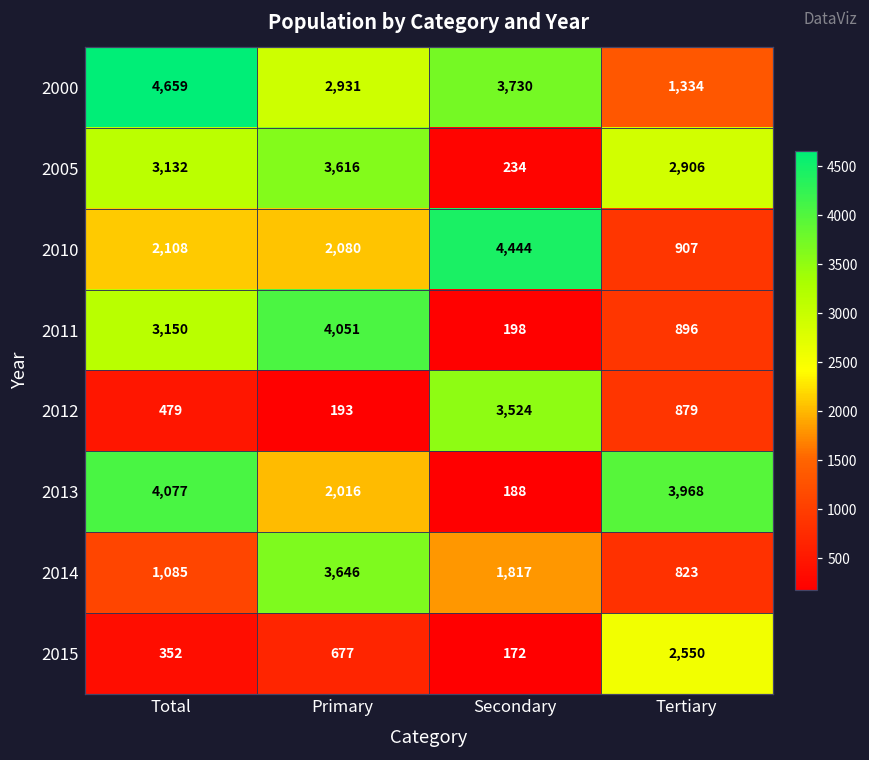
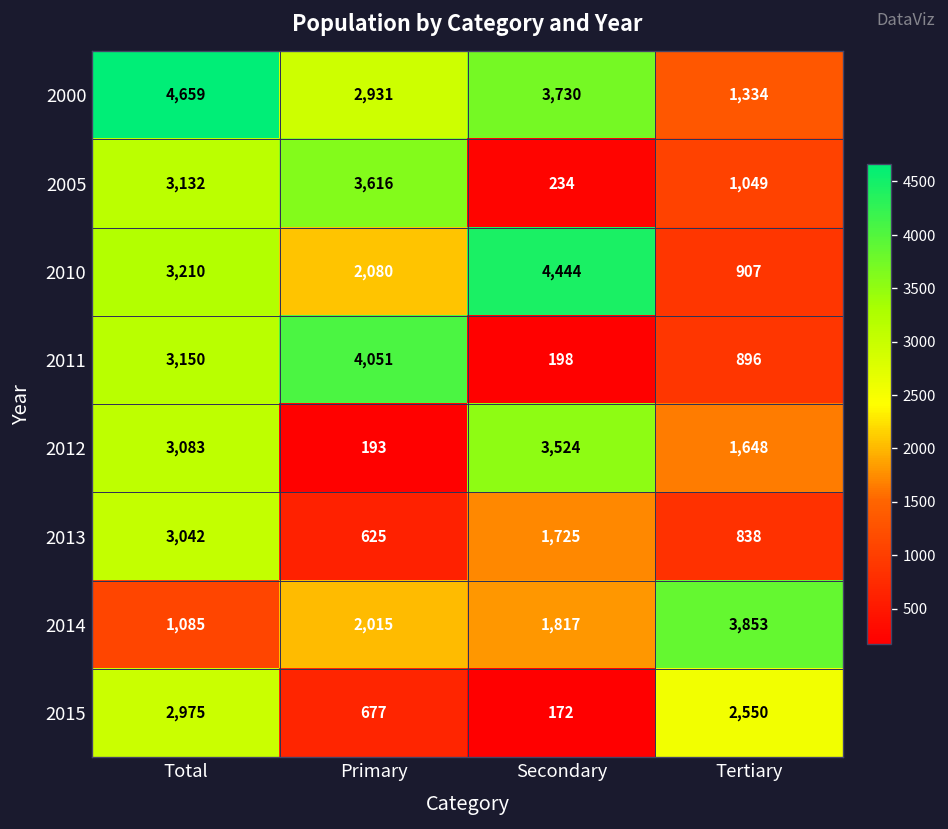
  {
    "2000": {
      "Total": "4,659",
      "Primary": "2,931",
      "Secondary": "3,730",
      "Tertiary": "1,334"
    },
    "2005": {
      "Total": "3,132",
      "Primary": "3,616",
      "Secondary": "234",
-     "Tertiary": "2,906"
+     "Tertiary": "1,049"
    },
    "2010": {
-     "Total": "2,108",
+     "Total": "3,210",
      "Primary": "2,080",
      "Secondary": "4,444",
      "Tertiary": "907"
    },
    "2011": {
      "Total": "3,150",
      "Primary": "4,051",
      "Secondary": "198",
      "Tertiary": "896"
    },
    "2012": {
-     "Total": "479",
+     "Total": "3,083",
      "Primary": "193",
      "Secondary": "3,524",
-     "Tertiary": "879"
+     "Tertiary": "1,648"
    },
    "2013": {
-     "Total": "4,077",
-     "Primary": "2,016",
-     "Secondary": "188",
-     "Tertiary": "3,968"
+     "Total": "3,042",
+     "Primary": "625",
+     "Secondary": "1,725",
+     "Tertiary": "838"
    },
    "2014": {
      "Total": "1,085",
-     "Primary": "3,646",
+     "Primary": "2,015",
      "Secondary": "1,817",
-     "Tertiary": "823"
+     "Tertiary": "3,853"
    },
    "2015": {
-     "Total": "352",
+     "Total": "2,975",
      "Primary": "677",
      "Secondary": "172",
      "Tertiary": "2,550"
    }
  }
